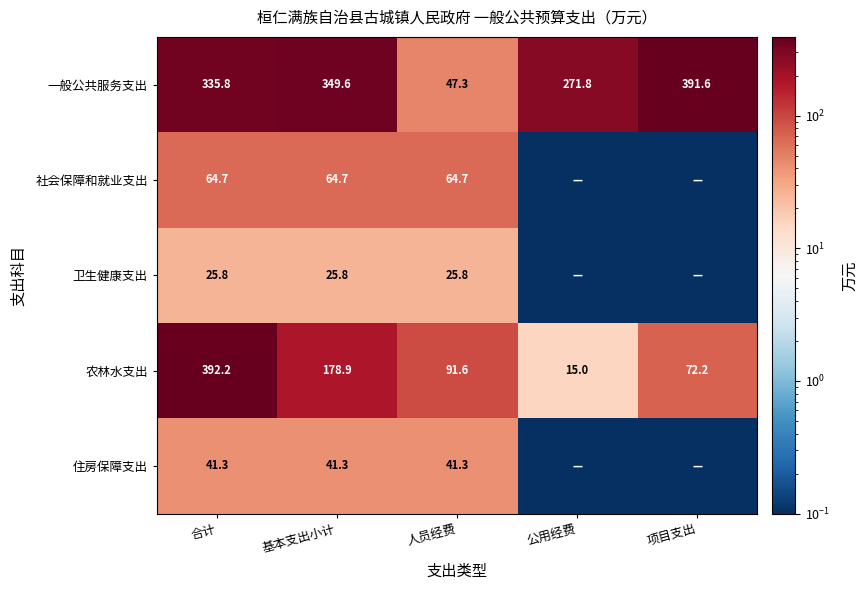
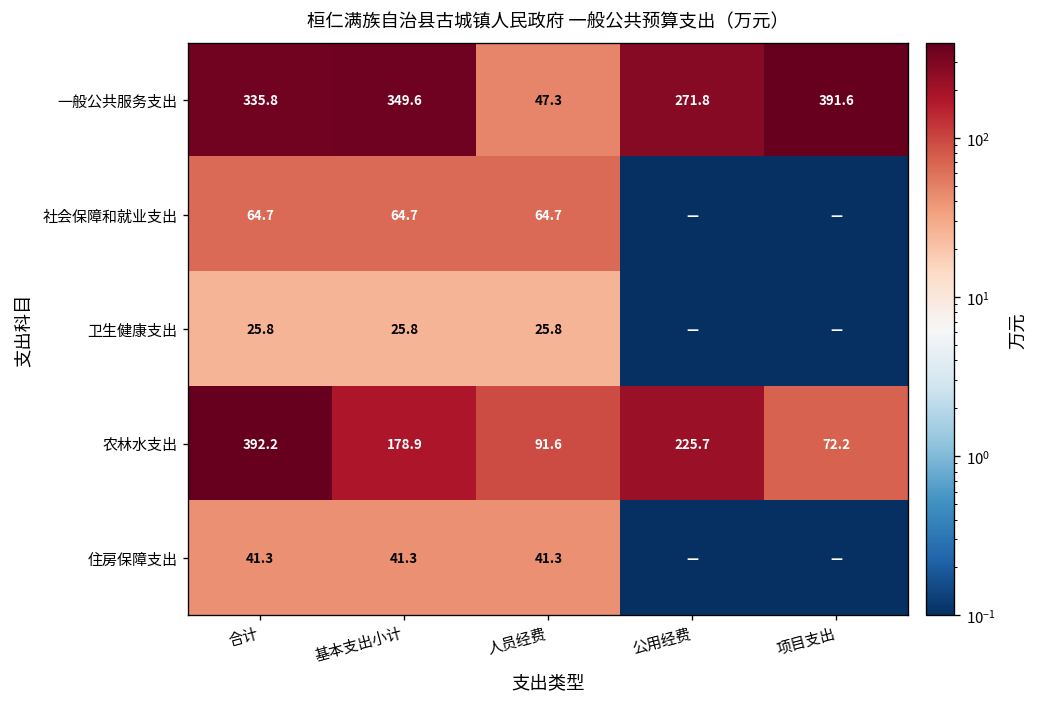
  {
    "一般公共服务支出": {
      "合计": 335.8,
      "基本支出小计": 349.6,
      "人员经费": 47.3,
      "公用经费": 271.8,
      "项目支出": 391.6
    },
    "社会保障和就业支出": {
      "合计": 64.7,
      "基本支出小计": 64.7,
      "人员经费": 64.7
    },
    "卫生健康支出": {
      "合计": 25.8,
      "基本支出小计": 25.8,
      "人员经费": 25.8
    },
    "农林水支出": {
      "合计": 392.2,
      "基本支出小计": 178.9,
      "人员经费": 91.6,
-     "公用经费": 15.0,
+     "公用经费": 225.7,
      "项目支出": 72.2
    },
    "住房保障支出": {
      "合计": 41.3,
      "基本支出小计": 41.3,
      "人员经费": 41.3
    }
  }
